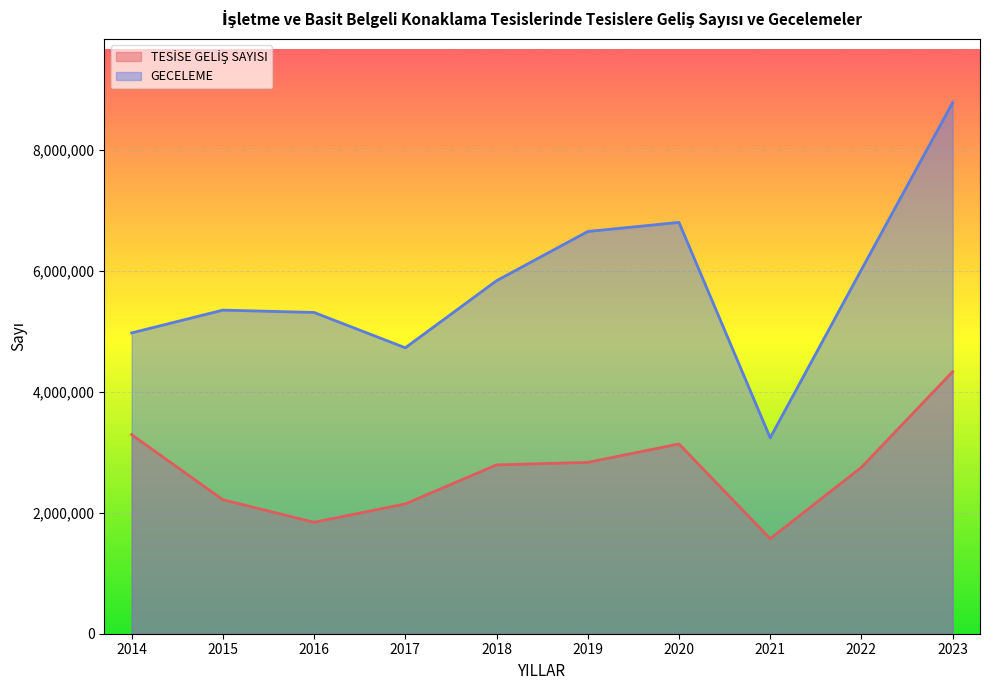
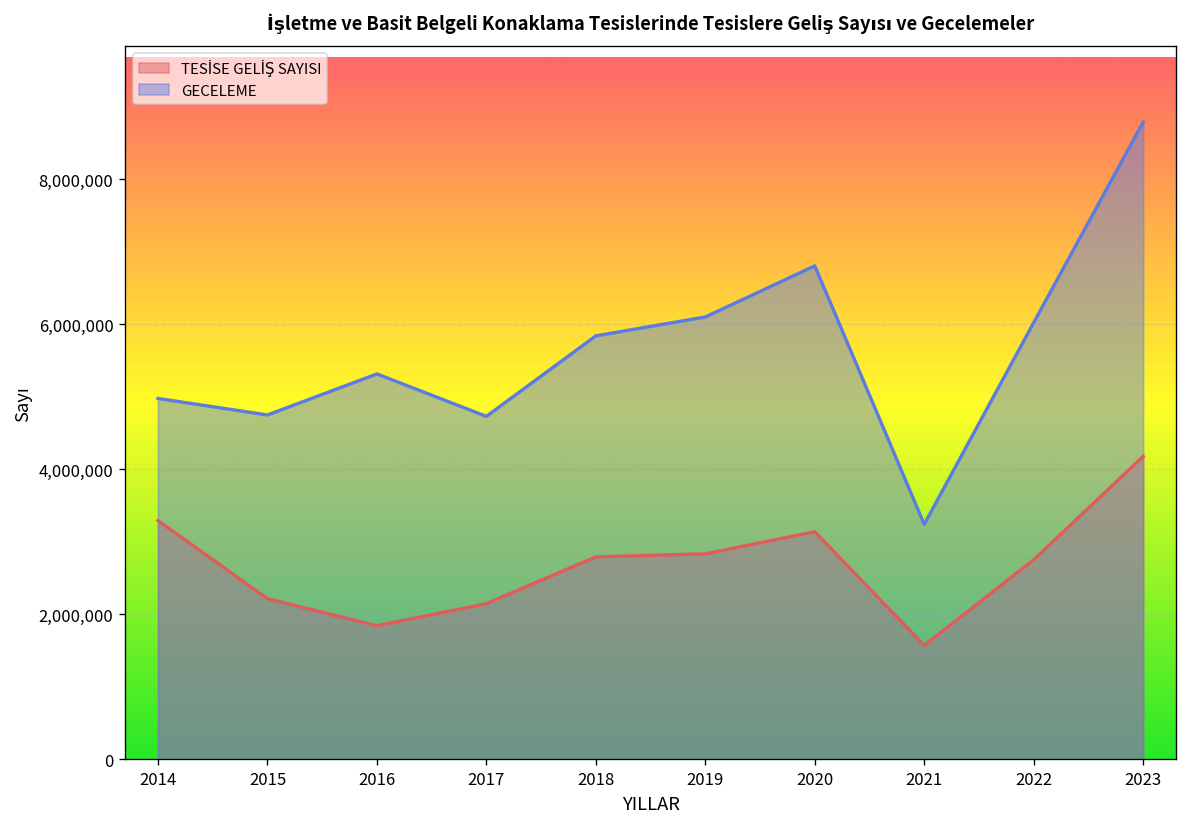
  {
    "TESİSE GELİŞ SAYISI": {
      "2014": "3,300,000",
      "2015": "2,200,000",
      "2016": "1,800,000",
      "2017": "2,100,000",
      "2018": "2,800,000",
      "2019": "2,800,000",
      "2020": "3,100,000",
      "2021": "1,600,000",
      "2022": "2,800,000",
-     "2023": "4,300,000"
+     "2023": "4,200,000"
    },
    "GECELEME": {
      "2014": "5,000,000",
-     "2015": "5,400,000",
+     "2015": "4,700,000",
      "2016": "5,300,000",
      "2017": "4,700,000",
      "2018": "5,800,000",
-     "2019": "6,700,000",
+     "2019": "6,100,000",
      "2020": "6,800,000",
      "2021": "3,200,000",
      "2022": "6,000,000",
      "2023": "8,800,000"
    }
  }
